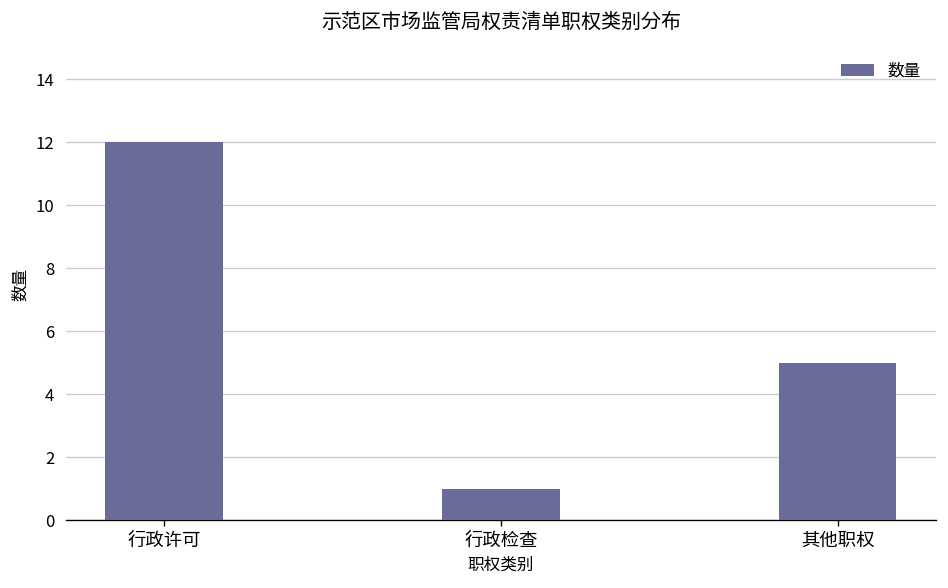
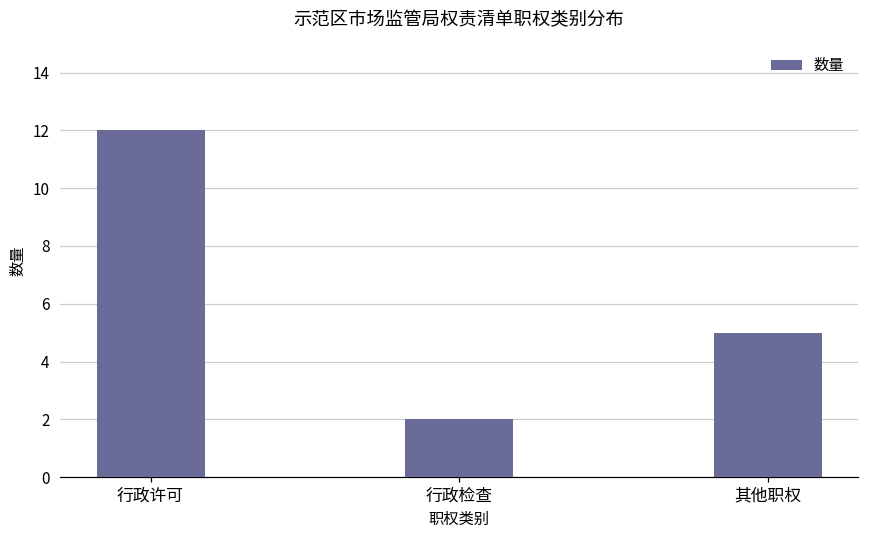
  {
    "行政许可": 12,
-   "行政检查": 1,
+   "行政检查": 2,
    "其他职权": 5
  }
